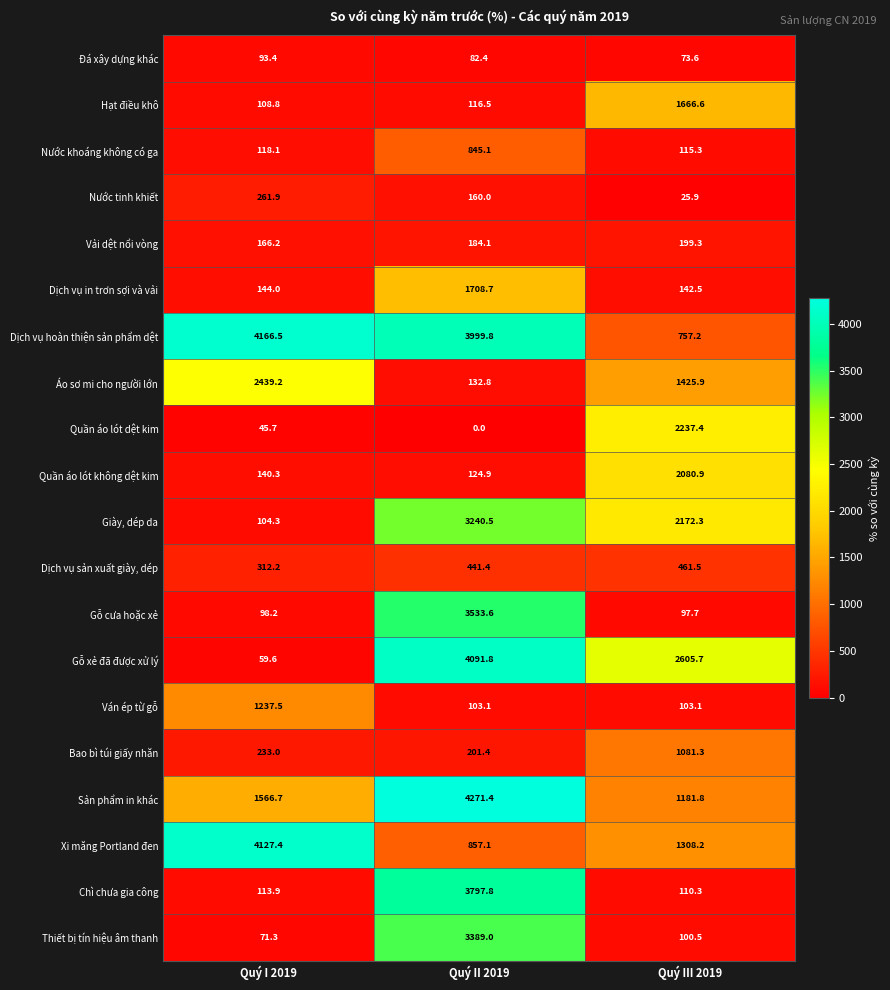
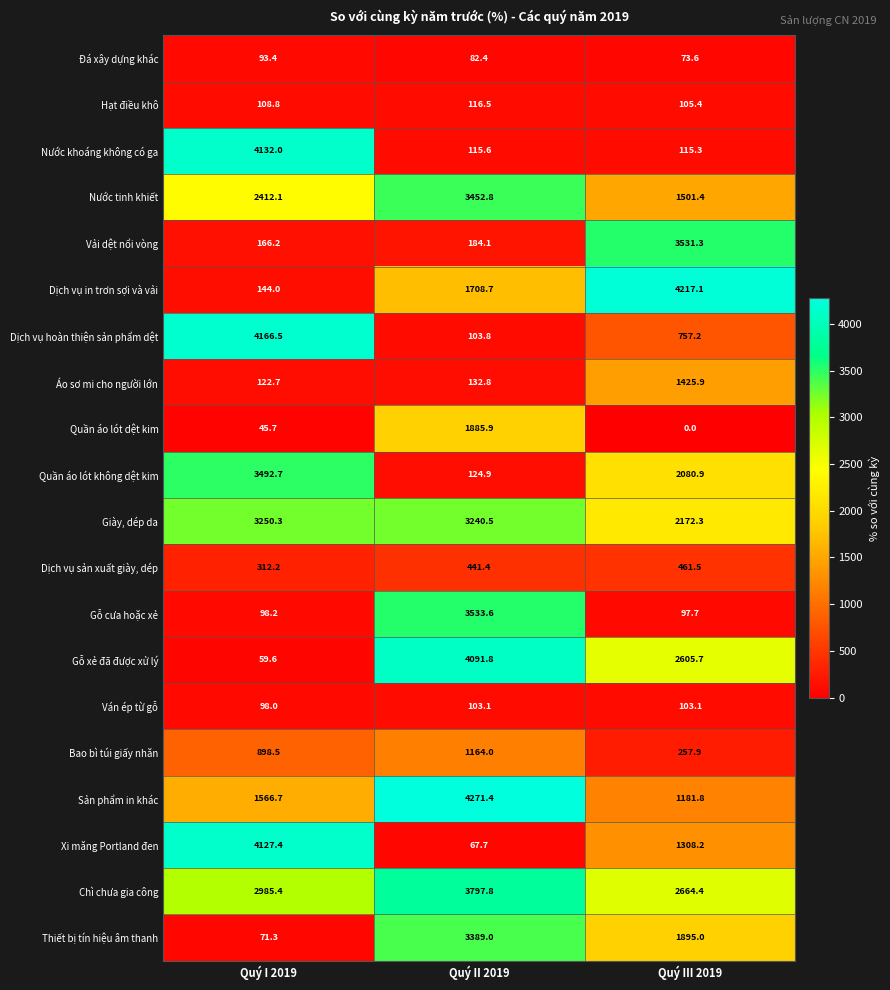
  {
    "Đá xây dựng khác": {
      "Quý I 2019": 93.4,
      "Quý II 2019": 82.4,
      "Quý III 2019": 73.6
    },
    "Hạt điều khô": {
      "Quý I 2019": 108.8,
      "Quý II 2019": 116.5,
-     "Quý III 2019": 1666.6
+     "Quý III 2019": 105.4
    },
    "Nước khoáng không có ga": {
-     "Quý I 2019": 118.1,
-     "Quý II 2019": 845.1,
+     "Quý I 2019": 4132.0,
+     "Quý II 2019": 115.6,
      "Quý III 2019": 115.3
    },
    "Nước tinh khiết": {
-     "Quý I 2019": 261.9,
-     "Quý II 2019": 160.0,
-     "Quý III 2019": 25.9
+     "Quý I 2019": 2412.1,
+     "Quý II 2019": 3452.8,
+     "Quý III 2019": 1501.4
    },
    "Vải dệt nổi vòng": {
      "Quý I 2019": 166.2,
      "Quý II 2019": 184.1,
-     "Quý III 2019": 199.3
+     "Quý III 2019": 3531.3
    },
    "Dịch vụ in trơn sợi và vải": {
      "Quý I 2019": 144.0,
      "Quý II 2019": 1708.7,
-     "Quý III 2019": 142.5
+     "Quý III 2019": 4217.1
    },
    "Dịch vụ hoàn thiện sản phẩm dệt": {
      "Quý I 2019": 4166.5,
-     "Quý II 2019": 3999.8,
+     "Quý II 2019": 103.8,
      "Quý III 2019": 757.2
    },
    "Áo sơ mi cho người lớn": {
-     "Quý I 2019": 2439.2,
+     "Quý I 2019": 122.7,
      "Quý II 2019": 132.8,
      "Quý III 2019": 1425.9
    },
    "Quần áo lót dệt kim": {
      "Quý I 2019": 45.7,
-     "Quý II 2019": 0.0,
-     "Quý III 2019": 2237.4
+     "Quý II 2019": 1885.9,
+     "Quý III 2019": 0.0
    },
    "Quần áo lót không dệt kim": {
-     "Quý I 2019": 140.3,
+     "Quý I 2019": 3492.7,
      "Quý II 2019": 124.9,
      "Quý III 2019": 2080.9
    },
    "Giày, dép da": {
-     "Quý I 2019": 104.3,
+     "Quý I 2019": 3250.3,
      "Quý II 2019": 3240.5,
      "Quý III 2019": 2172.3
    },
    "Dịch vụ sản xuất giày, dép": {
      "Quý I 2019": 312.2,
      "Quý II 2019": 441.4,
      "Quý III 2019": 461.5
    },
    "Gỗ cưa hoặc xẻ": {
      "Quý I 2019": 98.2,
      "Quý II 2019": 3533.6,
      "Quý III 2019": 97.7
    },
    "Gỗ xẻ đã được xử lý": {
      "Quý I 2019": 59.6,
      "Quý II 2019": 4091.8,
      "Quý III 2019": 2605.7
    },
    "Ván ép từ gỗ": {
-     "Quý I 2019": 1237.5,
+     "Quý I 2019": 98.0,
      "Quý II 2019": 103.1,
      "Quý III 2019": 103.1
    },
    "Bao bì túi giấy nhăn": {
-     "Quý I 2019": 233.0,
-     "Quý II 2019": 201.4,
-     "Quý III 2019": 1081.3
+     "Quý I 2019": 898.5,
+     "Quý II 2019": 1164.0,
+     "Quý III 2019": 257.9
    },
    "Sản phẩm in khác": {
      "Quý I 2019": 1566.7,
      "Quý II 2019": 4271.4,
      "Quý III 2019": 1181.8
    },
    "Xi măng Portland đen": {
      "Quý I 2019": 4127.4,
-     "Quý II 2019": 857.1,
+     "Quý II 2019": 67.7,
      "Quý III 2019": 1308.2
    },
    "Chì chưa gia công": {
-     "Quý I 2019": 113.9,
+     "Quý I 2019": 2985.4,
      "Quý II 2019": 3797.8,
-     "Quý III 2019": 110.3
+     "Quý III 2019": 2664.4
    },
    "Thiết bị tín hiệu âm thanh": {
      "Quý I 2019": 71.3,
      "Quý II 2019": 3389.0,
-     "Quý III 2019": 100.5
+     "Quý III 2019": 1895.0
    }
  }
